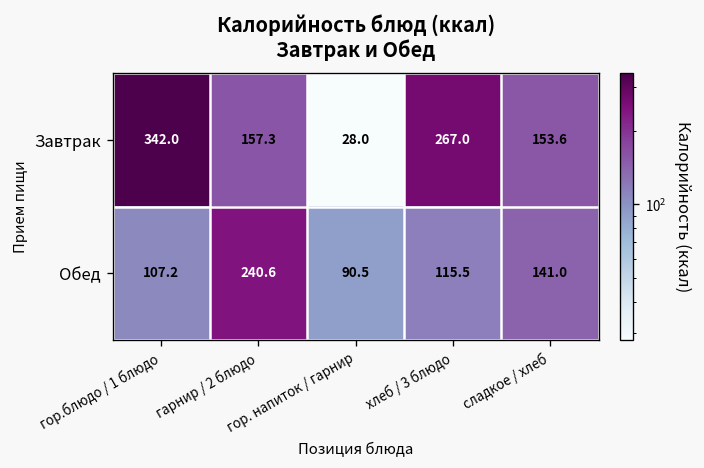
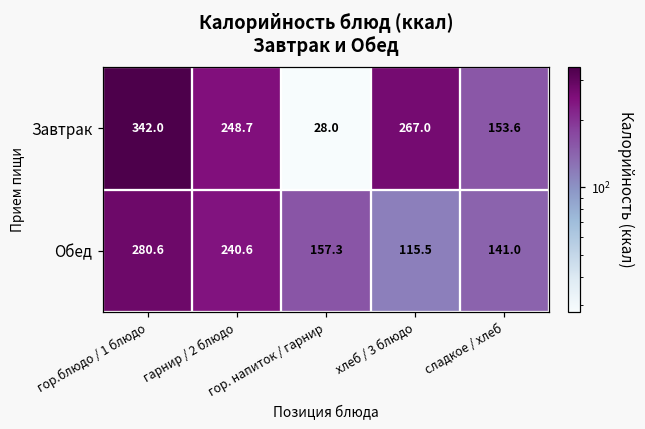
  {
    "Завтрак": {
      "гор.блюдо / 1 блюдо": 342.0,
-     "гарнир / 2 блюдо": 157.3,
+     "гарнир / 2 блюдо": 248.7,
      "гор. напиток / гарнир": 28.0,
      "хлеб / 3 блюдо": 267.0,
      "сладкое / хлеб": 153.6
    },
    "Обед": {
-     "гор.блюдо / 1 блюдо": 107.2,
+     "гор.блюдо / 1 блюдо": 280.6,
      "гарнир / 2 блюдо": 240.6,
-     "гор. напиток / гарнир": 90.5,
+     "гор. напиток / гарнир": 157.3,
      "хлеб / 3 блюдо": 115.5,
      "сладкое / хлеб": 141.0
    }
  }
